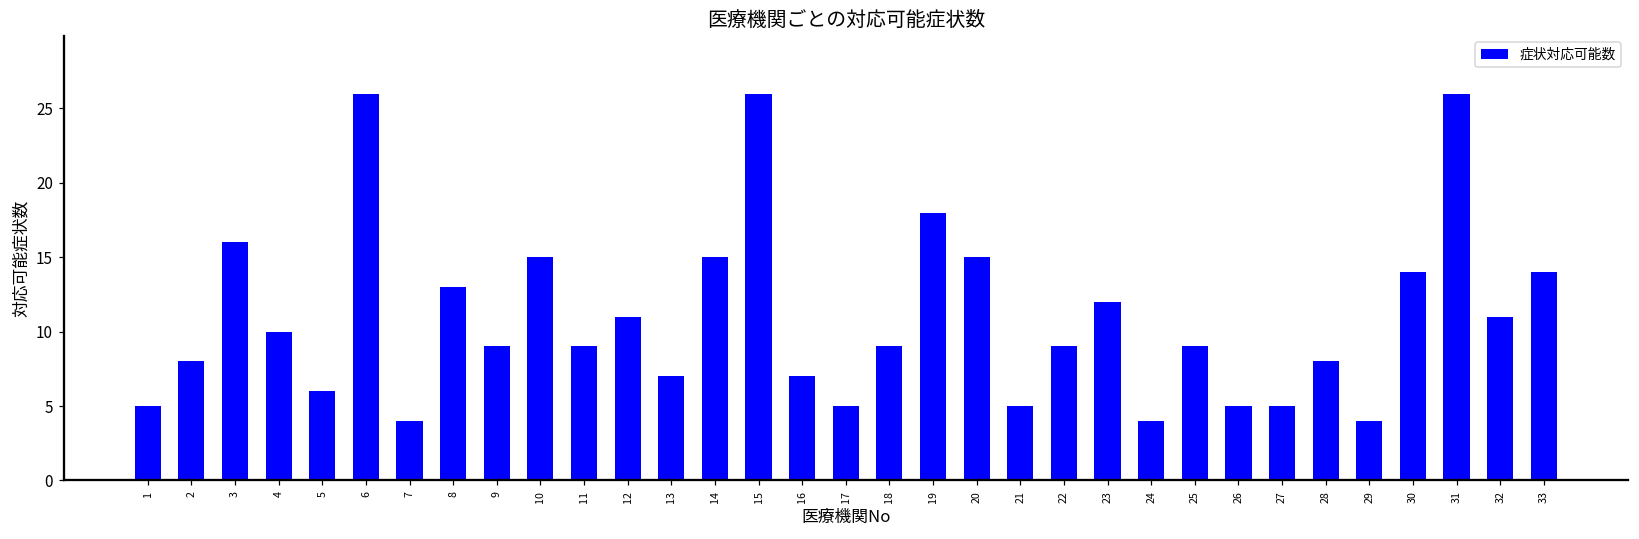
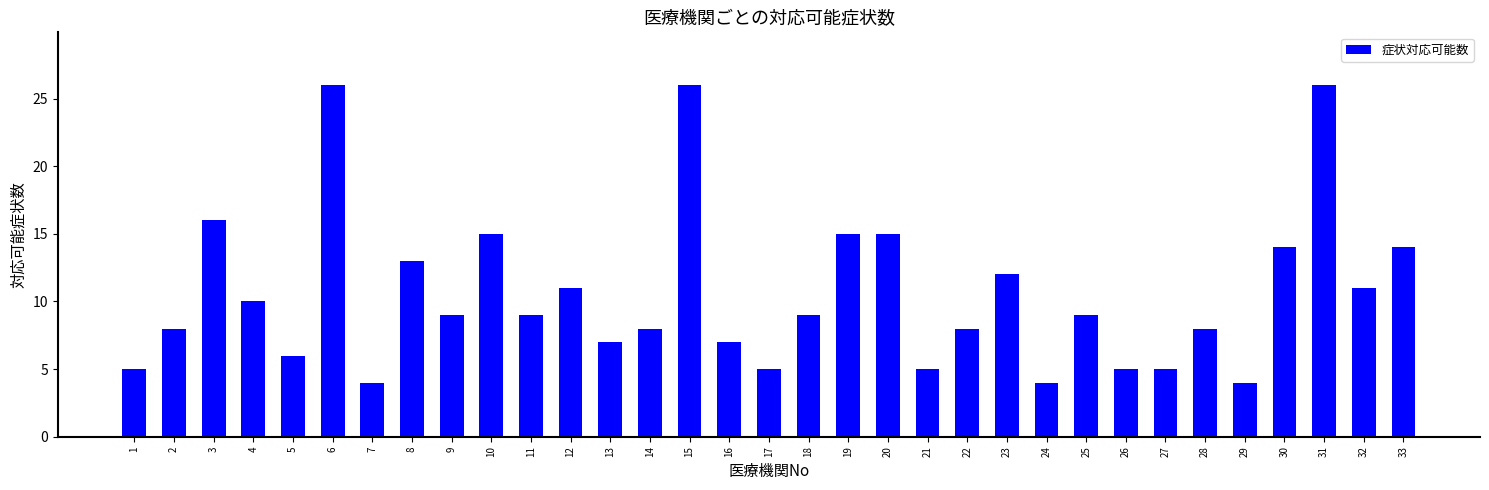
  {
    "1": 5,
    "2": 8,
    "3": 16,
    "4": 10,
    "5": 6,
    "6": 26,
    "7": 4,
    "8": 13,
    "9": 9,
    "10": 15,
    "11": 9,
    "12": 11,
    "13": 7,
-   "14": 15,
+   "14": 8,
    "15": 26,
    "16": 7,
    "17": 5,
    "18": 9,
-   "19": 18,
+   "19": 15,
    "20": 15,
    "21": 5,
-   "22": 9,
+   "22": 8,
    "23": 12,
    "24": 4,
    "25": 9,
    "26": 5,
    "27": 5,
    "28": 8,
    "29": 4,
    "30": 14,
    "31": 26,
    "32": 11,
    "33": 14
  }
